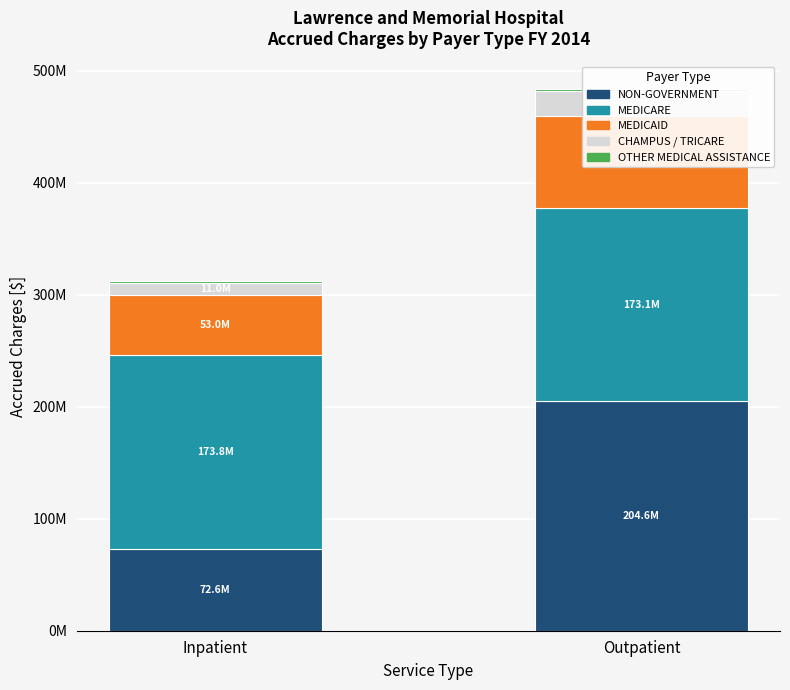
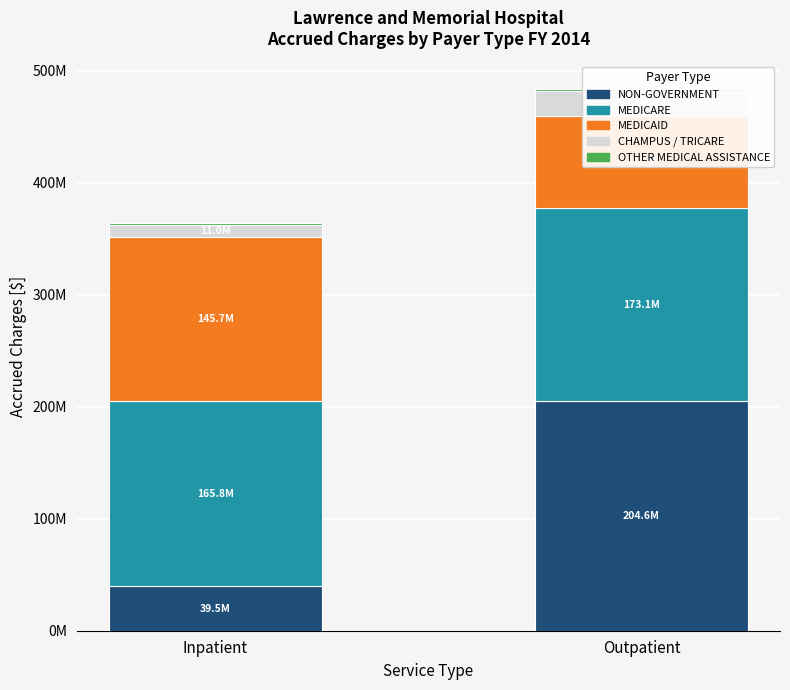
  {
    "NON-GOVERNMENT": {
-     "Inpatient": "72.6M",
+     "Inpatient": "39.5M",
      "Outpatient": "204.6M"
    },
    "MEDICARE": {
-     "Inpatient": "173.8M",
+     "Inpatient": "165.8M",
      "Outpatient": "173.1M"
    },
    "MEDICAID": {
-     "Inpatient": "53.0M"
+     "Inpatient": "145.7M"
    },
    "CHAMPUS / TRICARE": {
      "Inpatient": "11000000"
    }
  }
